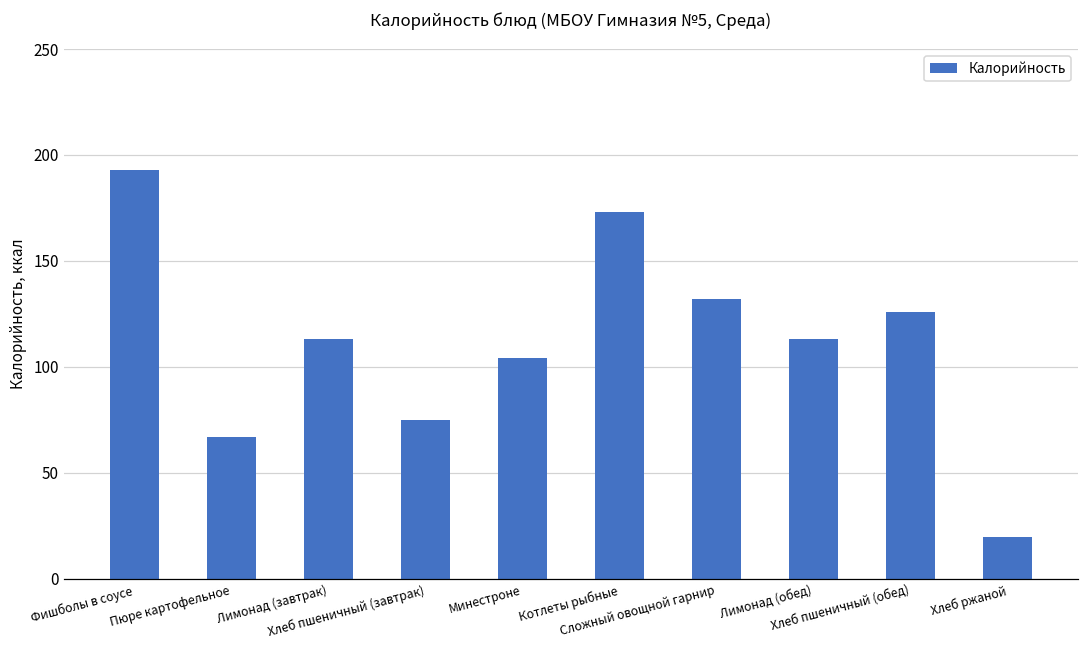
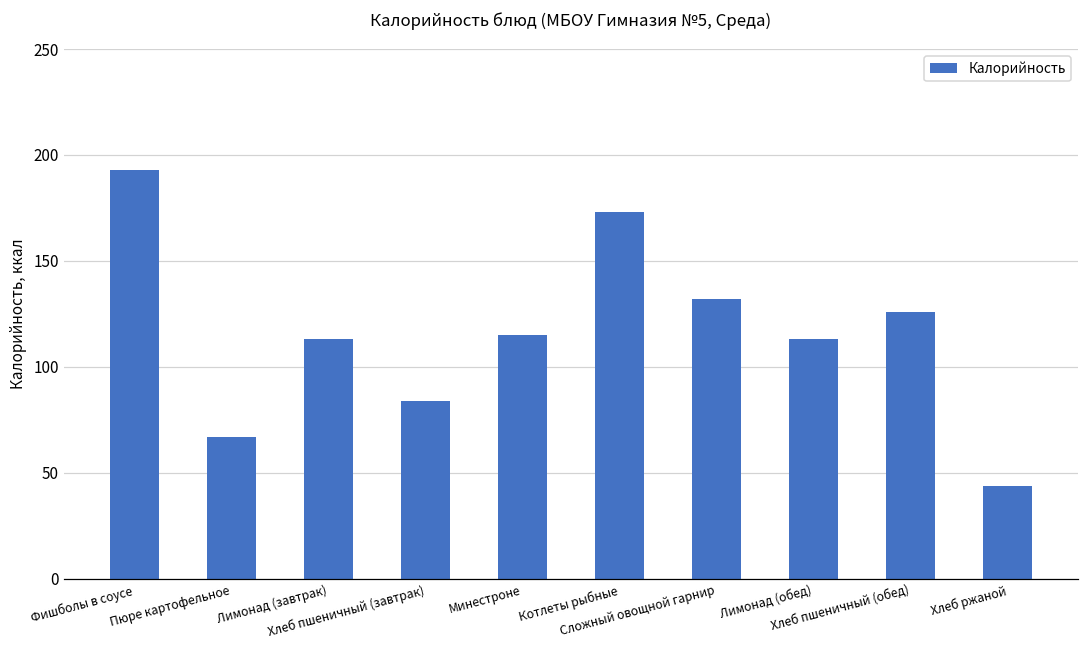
  {
    "Фишболы в соусе": 193,
    "Пюре картофельное": 67,
    "Лимонад (завтрак)": 113,
-   "Хлеб пшеничный (завтрак)": 75,
-   "Минестроне": 104,
+   "Хлеб пшеничный (завтрак)": 84,
+   "Минестроне": 115,
    "Котлеты рыбные": 173,
    "Сложный овощной гарнир": 132,
    "Лимонад (обед)": 113,
    "Хлеб пшеничный (обед)": 126,
-   "Хлеб ржаной": 20
+   "Хлеб ржаной": 44
  }
